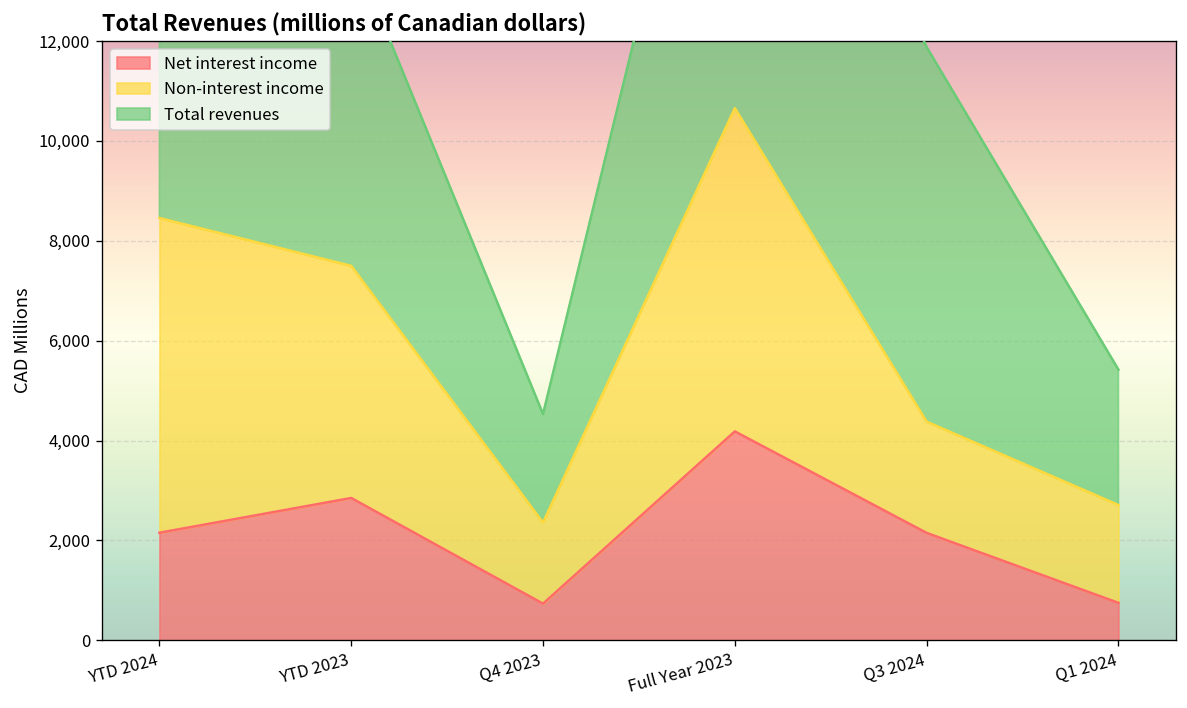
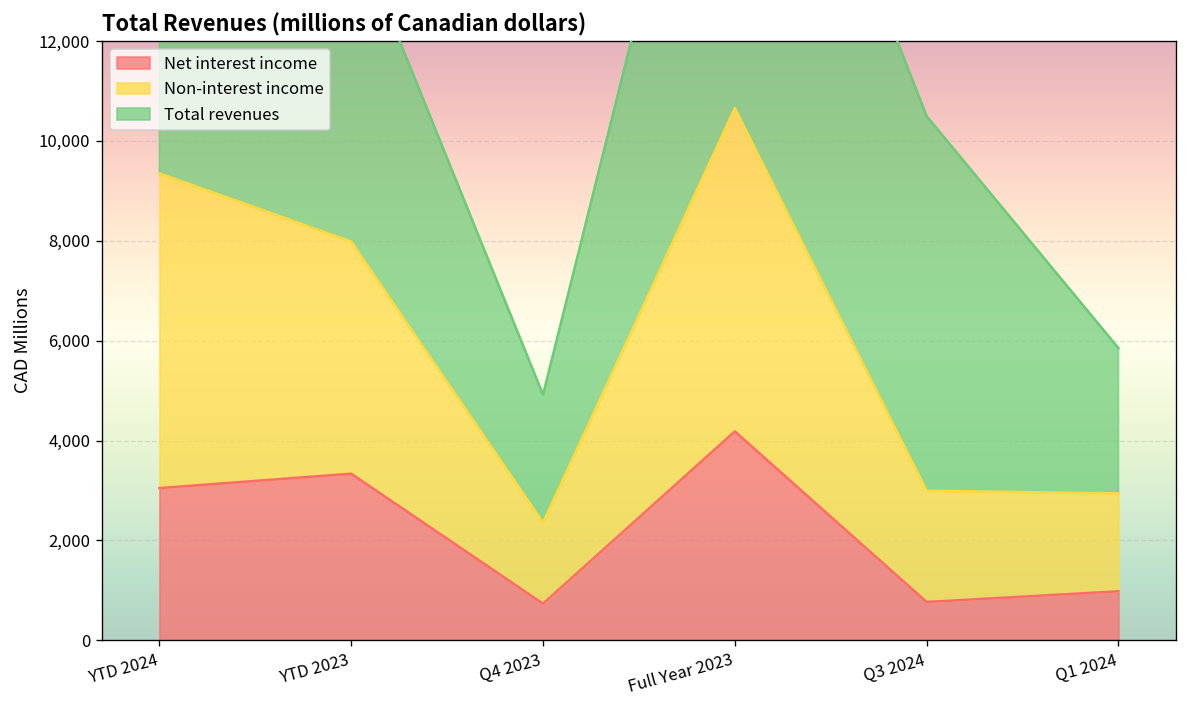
  {
    "Net interest income": {
-     "YTD 2024": "2,200",
-     "YTD 2023": "2,900",
+     "YTD 2024": "3,000",
+     "YTD 2023": "3,300",
      "Q4 2023": "700",
      "Full Year 2023": "4,200",
-     "Q3 2024": "2,200",
-     "Q1 2024": "800"
+     "Q3 2024": "800",
+     "Q1 2024": "1,000"
    },
    "Non-interest income": {
      "YTD 2024": "6,300",
      "YTD 2023": "4,600",
      "Q4 2023": "1,600",
      "Full Year 2023": "6,500",
      "Q3 2024": "2,200",
      "Q1 2024": "2,000"
    },
    "Total revenues": {
-     "Q4 2023": "2,200",
+     "Q4 2023": "2,600",
      "Q3 2024": "7,500",
-     "Q1 2024": "2,700"
+     "Q1 2024": "2,900"
    }
  }
